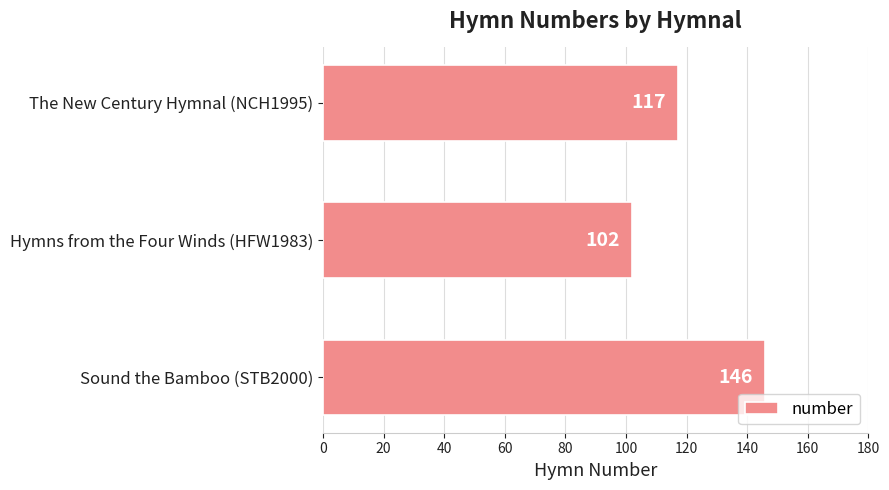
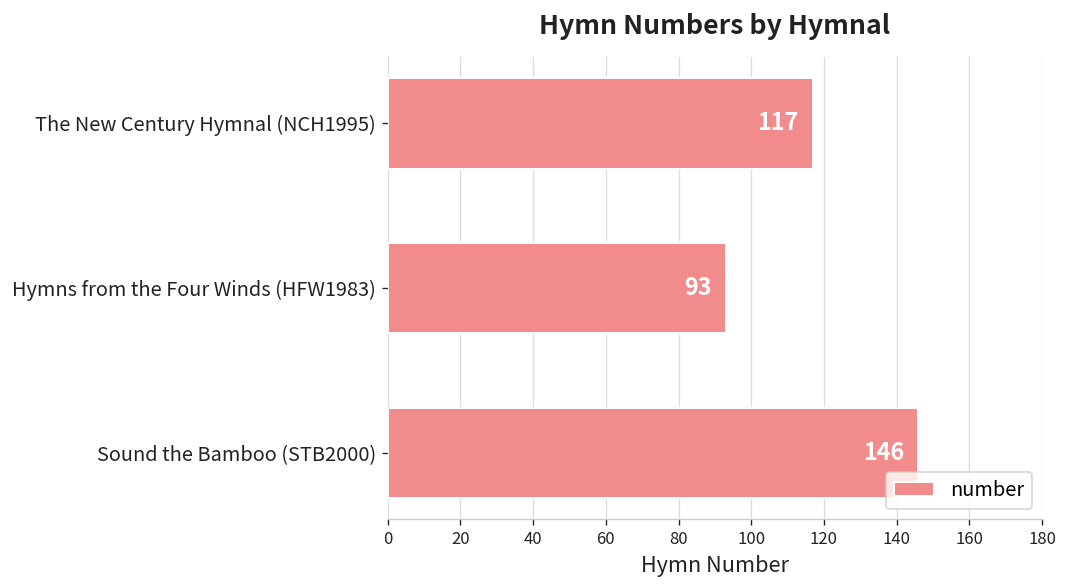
  {
    "The New Century Hymnal (NCH1995)": 117,
-   "Hymns from the Four Winds (HFW1983)": 102,
+   "Hymns from the Four Winds (HFW1983)": 93,
    "Sound the Bamboo (STB2000)": 146
  }
